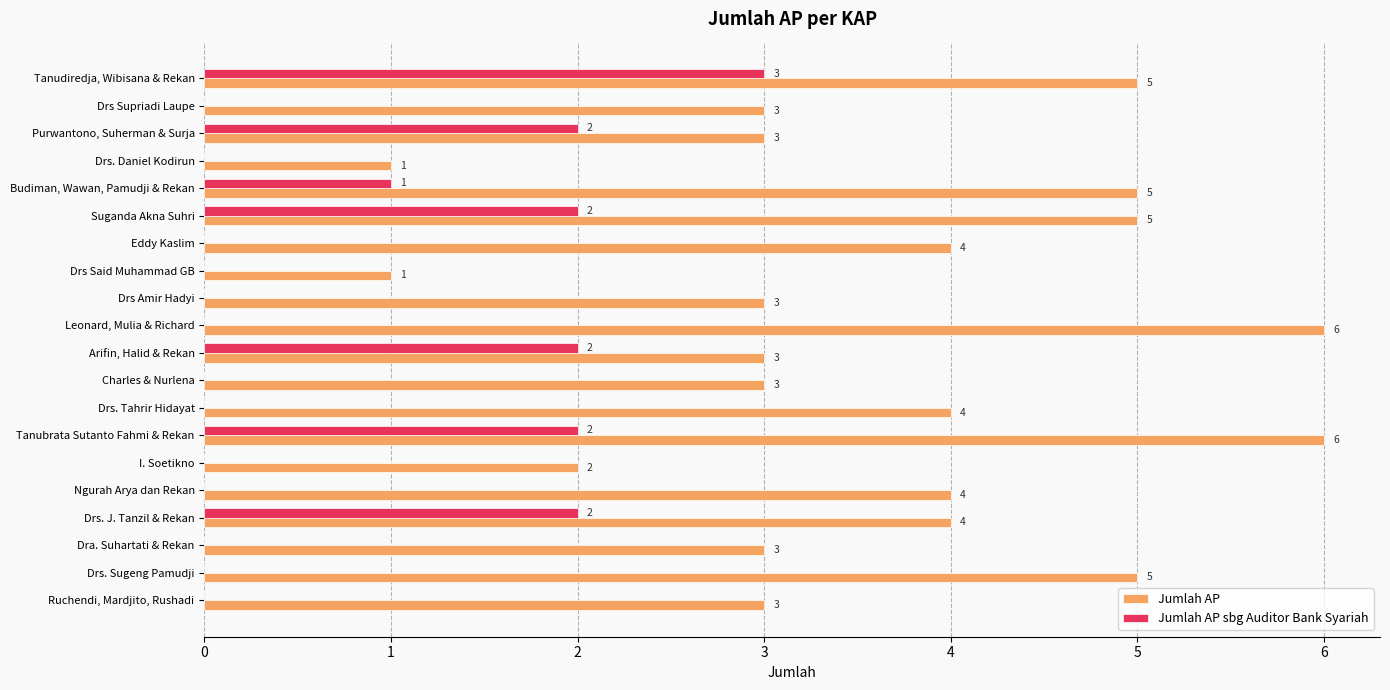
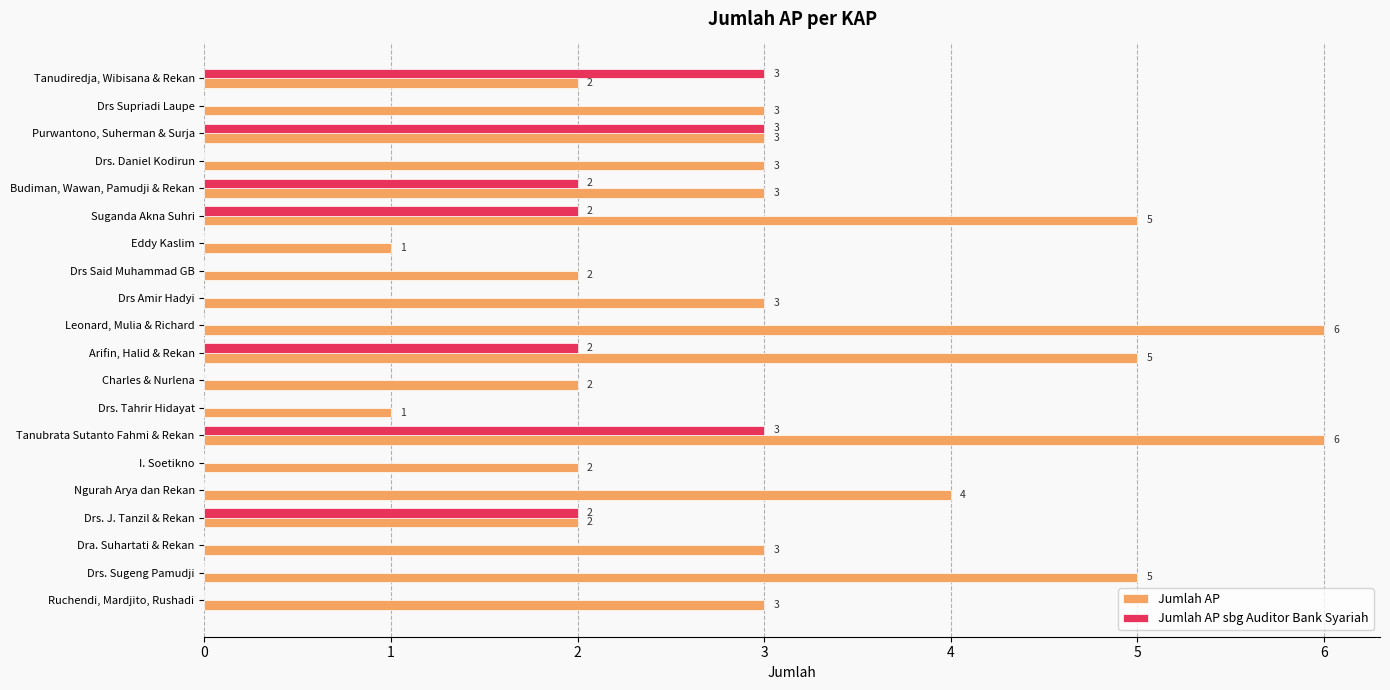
  {
    "Jumlah AP": {
-     "Tanudiredja, Wibisana & Rekan": 5,
+     "Tanudiredja, Wibisana & Rekan": 2,
      "Drs Supriadi Laupe": 3,
      "Purwantono, Suherman & Surja": 3,
-     "Drs. Daniel Kodirun": 1,
-     "Budiman, Wawan, Pamudji & Rekan": 5,
+     "Drs. Daniel Kodirun": 3,
+     "Budiman, Wawan, Pamudji & Rekan": 3,
      "Suganda Akna Suhri": 5,
-     "Eddy Kaslim": 4,
-     "Drs Said Muhammad GB": 1,
+     "Eddy Kaslim": 1,
+     "Drs Said Muhammad GB": 2,
      "Drs Amir Hadyi": 3,
      "Leonard, Mulia & Richard": 6,
-     "Arifin, Halid & Rekan": 3,
-     "Charles & Nurlena": 3,
-     "Drs. Tahrir Hidayat": 4,
+     "Arifin, Halid & Rekan": 5,
+     "Charles & Nurlena": 2,
+     "Drs. Tahrir Hidayat": 1,
      "Tanubrata Sutanto Fahmi & Rekan": 6,
      "I. Soetikno": 2,
      "Ngurah Arya dan Rekan": 4,
-     "Drs. J. Tanzil & Rekan": 4,
+     "Drs. J. Tanzil & Rekan": 2,
      "Dra. Suhartati & Rekan": 3,
      "Drs. Sugeng Pamudji": 5,
      "Ruchendi, Mardjito, Rushadi": 3
    },
    "Jumlah AP sbg Auditor Bank Syariah": {
      "Tanudiredja, Wibisana & Rekan": 3,
-     "Purwantono, Suherman & Surja": 2,
-     "Budiman, Wawan, Pamudji & Rekan": 1,
+     "Purwantono, Suherman & Surja": 3,
+     "Budiman, Wawan, Pamudji & Rekan": 2,
      "Suganda Akna Suhri": 2,
      "Arifin, Halid & Rekan": 2,
-     "Tanubrata Sutanto Fahmi & Rekan": 2,
+     "Tanubrata Sutanto Fahmi & Rekan": 3,
      "Drs. J. Tanzil & Rekan": 2
    }
  }
